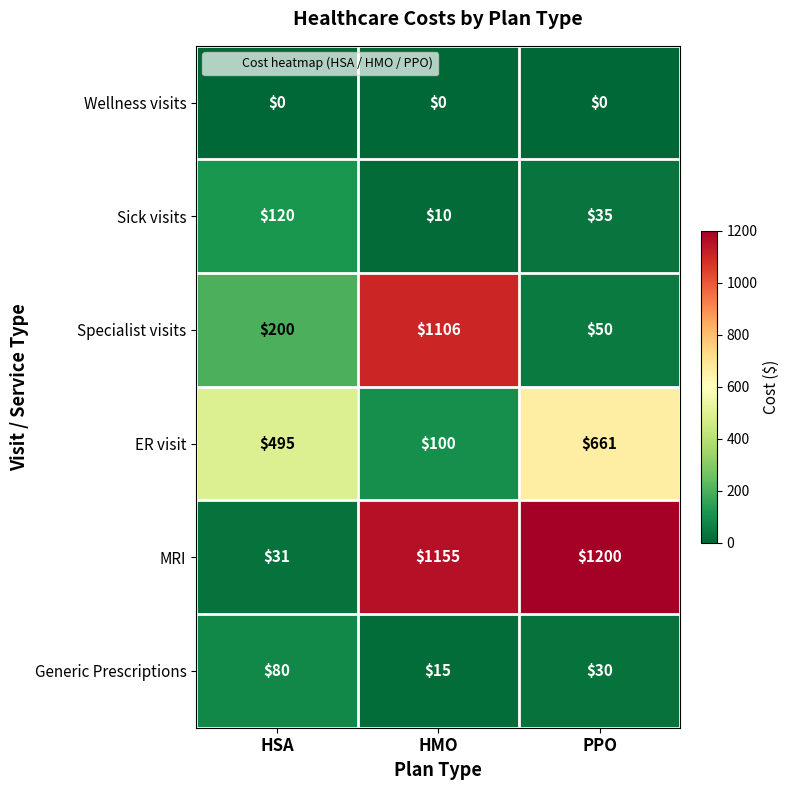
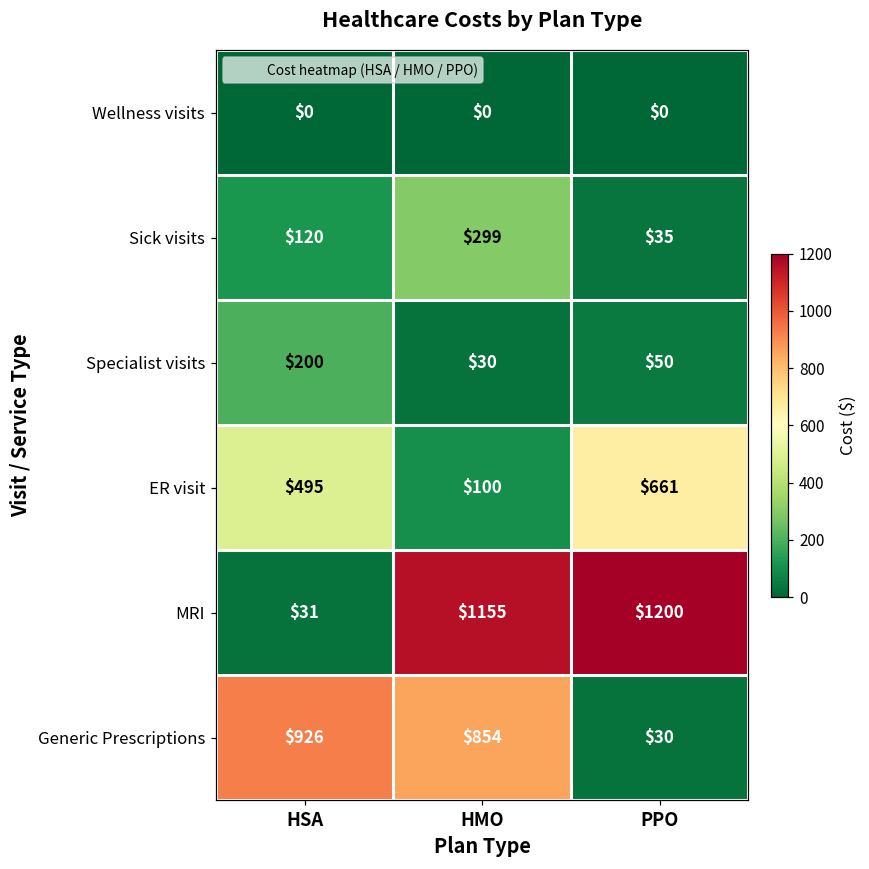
  {
    "Wellness visits": {
      "HSA": "$0",
      "HMO": "$0",
      "PPO": "$0"
    },
    "Sick visits": {
      "HSA": "$120",
-     "HMO": "$10",
+     "HMO": "$299",
      "PPO": "$35"
    },
    "Specialist visits": {
      "HSA": "$200",
-     "HMO": "$1106",
+     "HMO": "$30",
      "PPO": "$50"
    },
    "ER visit": {
      "HSA": "$495",
      "HMO": "$100",
      "PPO": "$661"
    },
    "MRI": {
      "HSA": "$31",
      "HMO": "$1155",
      "PPO": "$1200"
    },
    "Generic Prescriptions": {
-     "HSA": "$80",
-     "HMO": "$15",
+     "HSA": "$926",
+     "HMO": "$854",
      "PPO": "$30"
    }
  }
